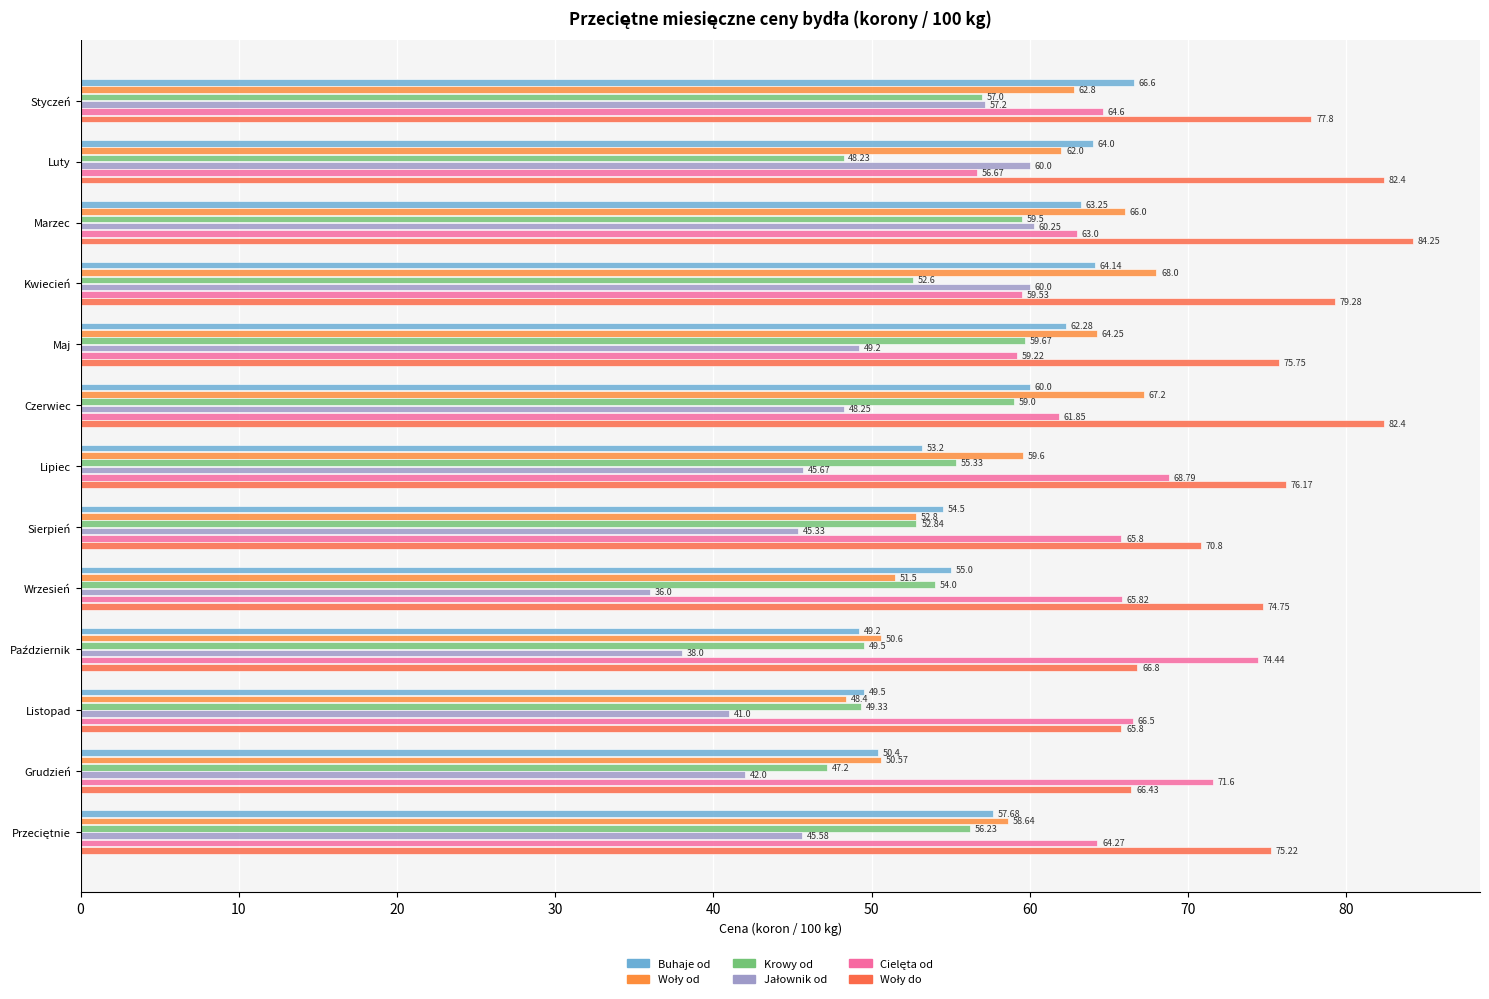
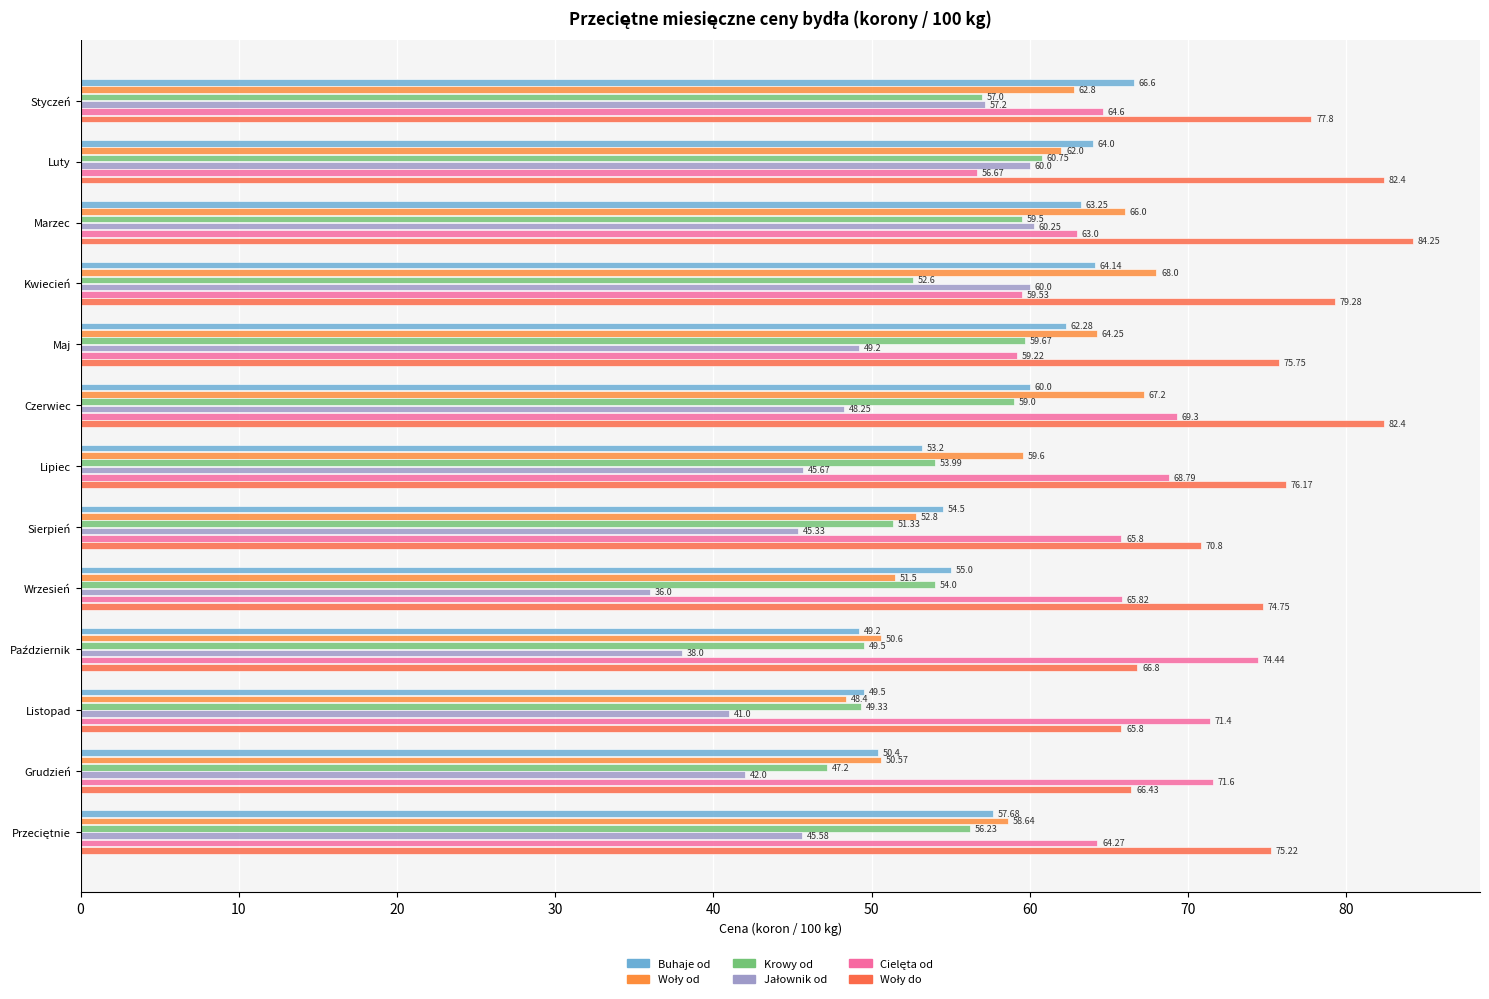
  {
    "Krowy od": {
-     "Luty": 48.23,
+     "Luty": 60.75,
      "Marzec": 59.5,
      "Kwiecień": 52.6,
      "Maj": 59.67,
      "Czerwiec": 59.0,
-     "Lipiec": 55.33,
-     "Sierpień": 52.84,
+     "Lipiec": 53.99,
+     "Sierpień": 51.33,
      "Wrzesień": 54.0,
      "Październik": 49.5,
      "Listopad": 49.33,
      "Grudzień": 47.2,
      "Przeciętnie": 56.23
    },
    "Cielęta od": {
      "Styczeń": 64.6,
      "Luty": 56.67,
      "Marzec": 63.0,
      "Kwiecień": 59.53,
      "Maj": 59.22,
-     "Czerwiec": 61.85,
+     "Czerwiec": 69.3,
      "Lipiec": 68.79,
      "Sierpień": 65.8,
      "Wrzesień": 65.82,
      "Październik": 74.44,
-     "Listopad": 66.5,
+     "Listopad": 71.4,
      "Grudzień": 71.6,
      "Przeciętnie": 64.27
    }
  }
